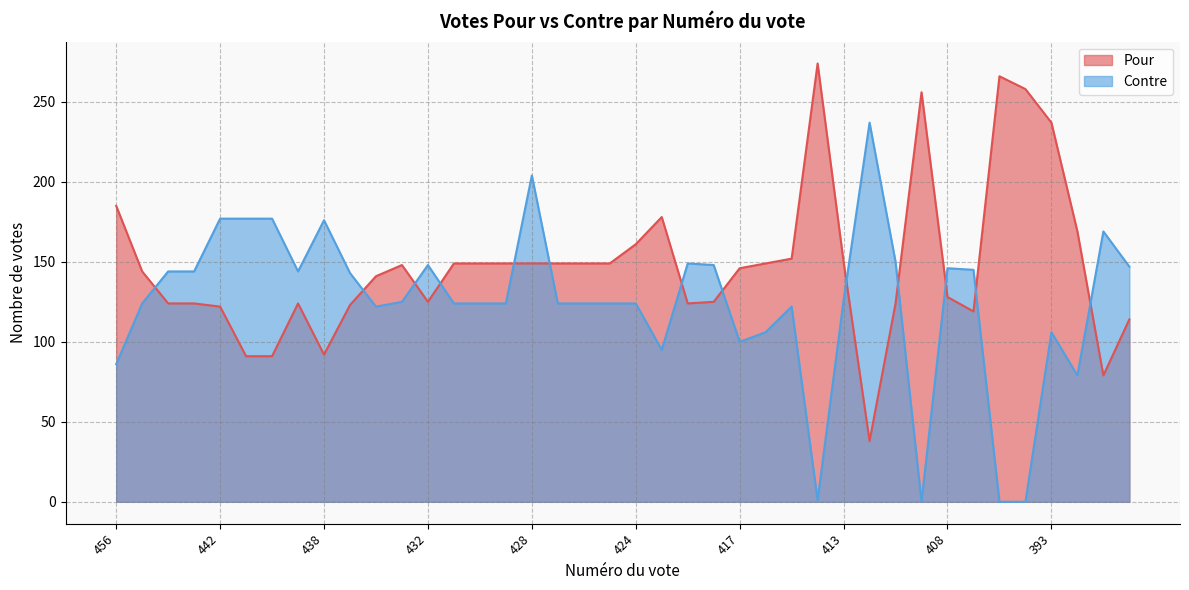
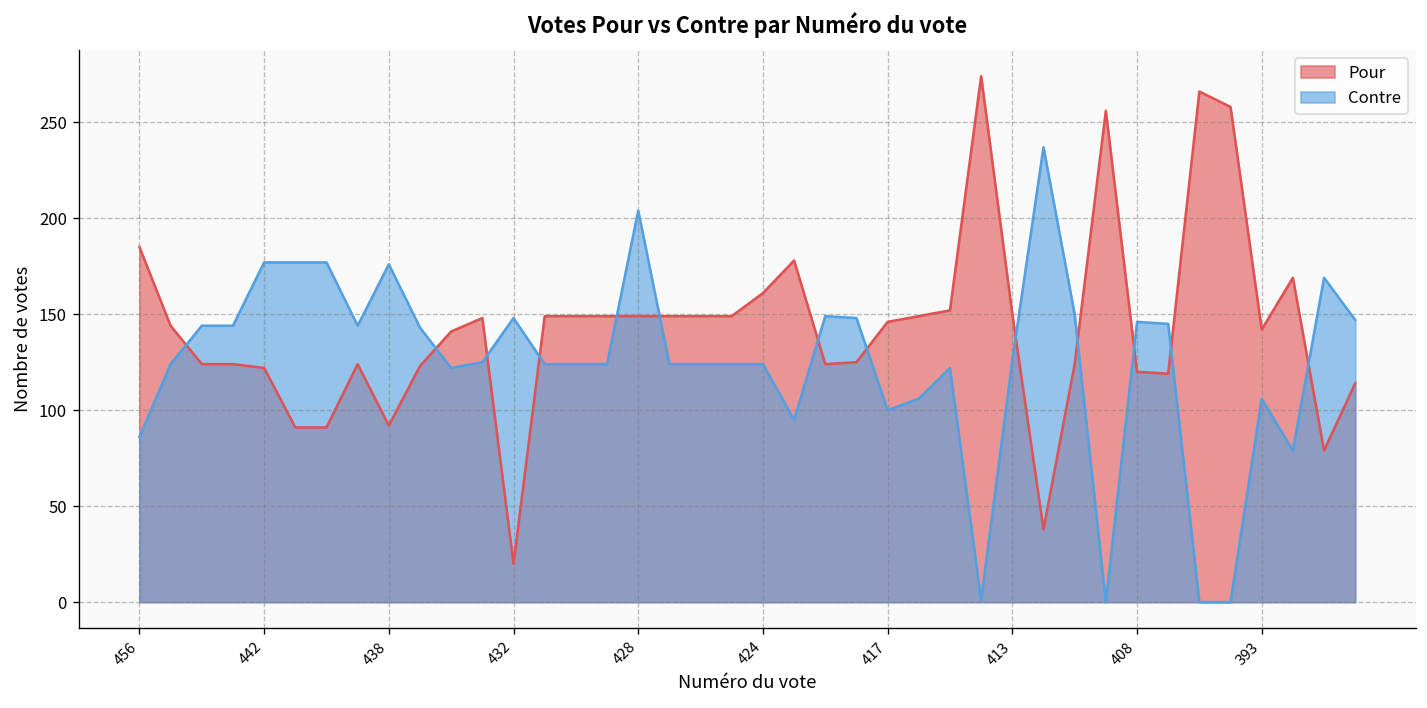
  {
    "Pour": {
      "456": 185,
      "442": 122,
      "438": 92,
-     "432": 125,
+     "432": 20,
      "428": 149,
      "424": 161,
      "417": 146,
      "413": 150,
-     "408": 128,
-     "393": 237
+     "408": 120,
+     "393": 142
    },
    "Contre": {
      "456": 86,
      "442": 177,
      "438": 176,
      "432": 148,
      "428": 204,
      "424": 124,
      "417": 100,
      "413": 126,
      "408": 146,
      "393": 106
    }
  }
